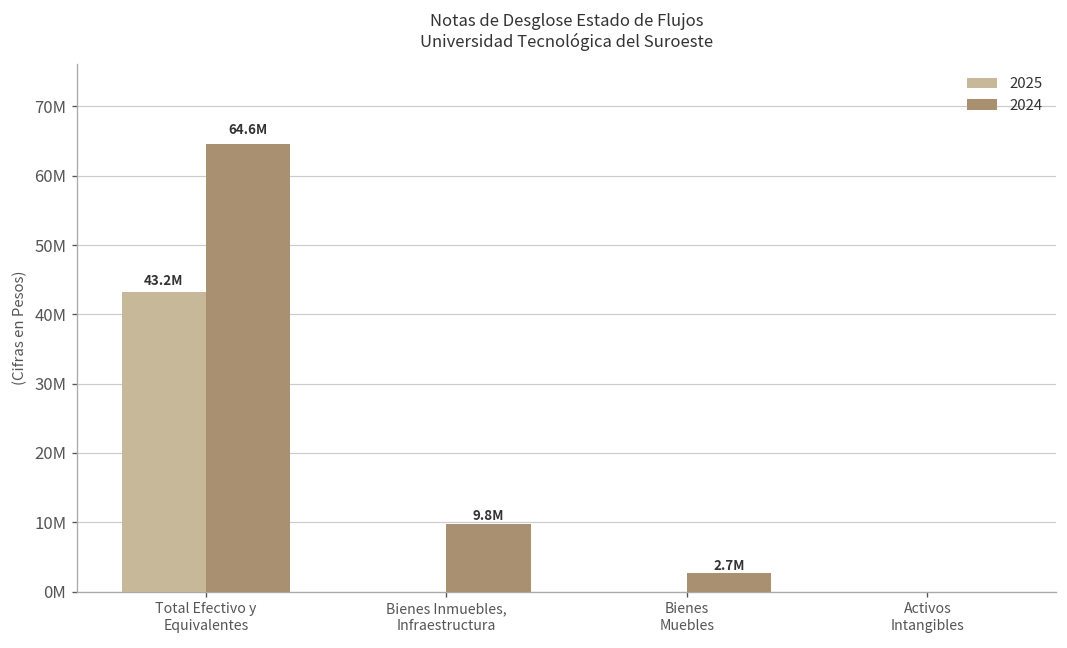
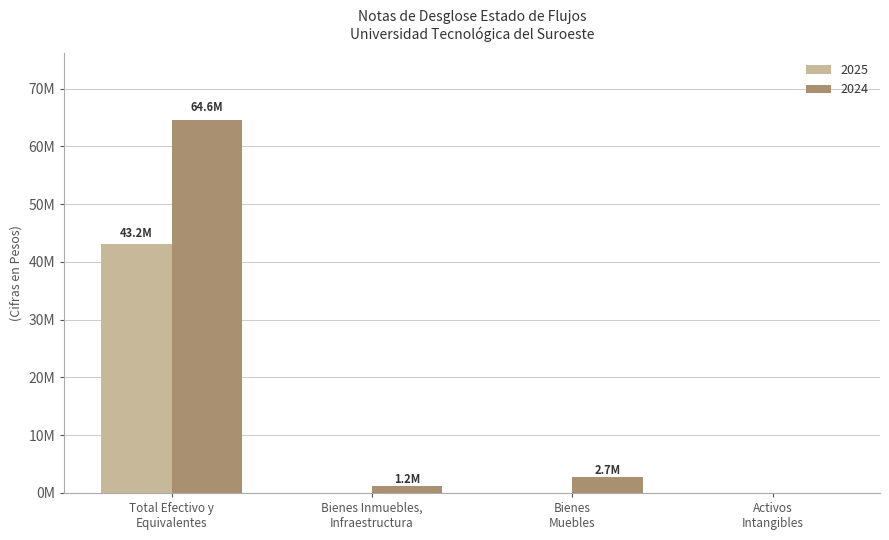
  {
    "2025": {
      "Total Efectivo y Equivalentes": "43.2M"
    },
    "2024": {
      "Total Efectivo y Equivalentes": "64.6M",
-     "Bienes Inmuebles, Infraestructura": "9.8M",
+     "Bienes Inmuebles, Infraestructura": "1.2M",
      "Bienes Muebles": "2.7M"
    }
  }
